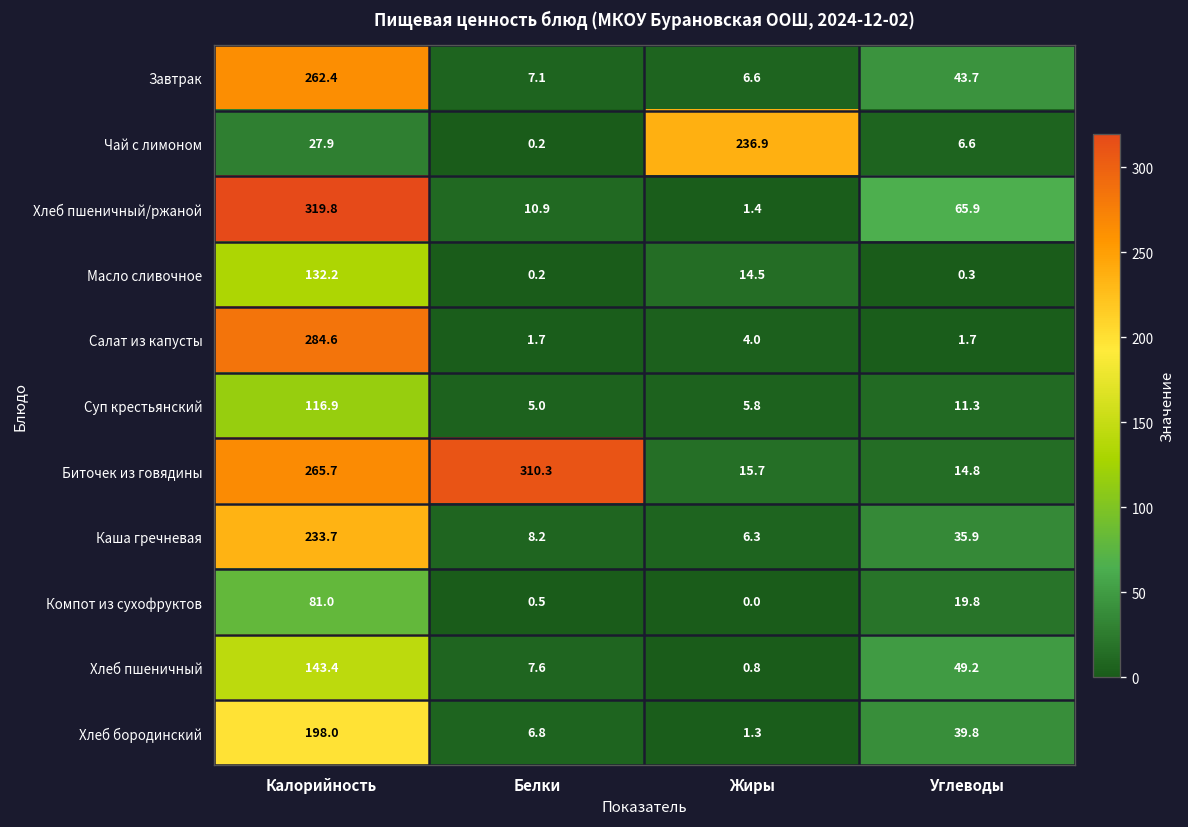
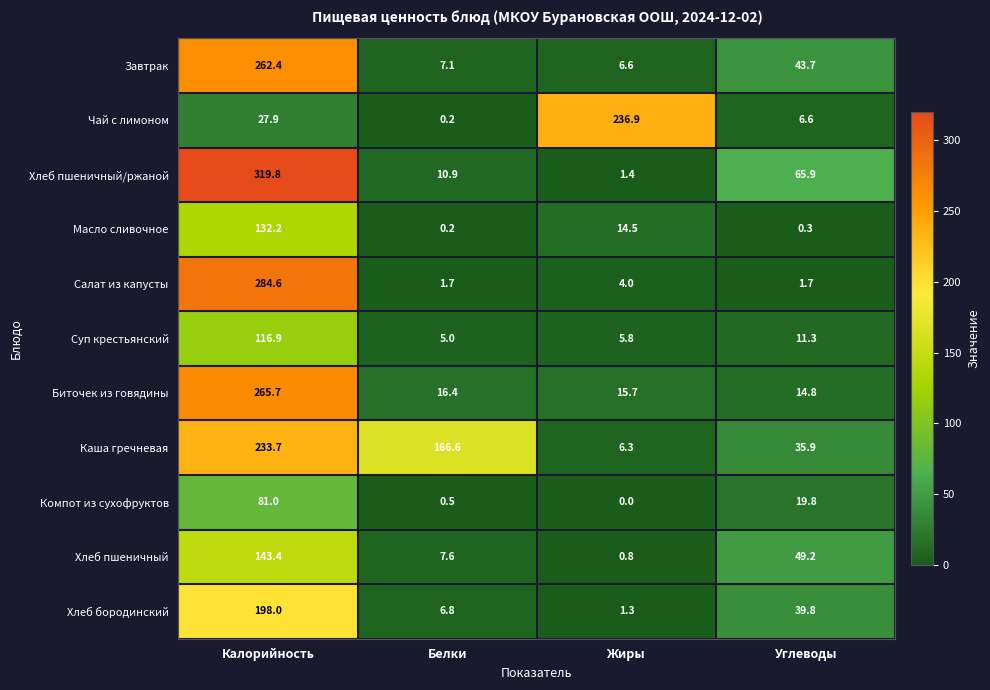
  {
    "Завтрак": {
      "Калорийность": 262.4,
      "Белки": 7.1,
      "Жиры": 6.6,
      "Углеводы": 43.7
    },
    "Чай с лимоном": {
      "Калорийность": 27.9,
      "Белки": 0.2,
      "Жиры": 236.9,
      "Углеводы": 6.6
    },
    "Хлеб пшеничный/ржаной": {
      "Калорийность": 319.8,
      "Белки": 10.9,
      "Жиры": 1.4,
      "Углеводы": 65.9
    },
    "Масло сливочное": {
      "Калорийность": 132.2,
      "Белки": 0.2,
      "Жиры": 14.5,
      "Углеводы": 0.3
    },
    "Салат из капусты": {
      "Калорийность": 284.6,
      "Белки": 1.7,
      "Жиры": 4.0,
      "Углеводы": 1.7
    },
    "Суп крестьянский": {
      "Калорийность": 116.9,
      "Белки": 5.0,
      "Жиры": 5.8,
      "Углеводы": 11.3
    },
    "Биточек из говядины": {
      "Калорийность": 265.7,
-     "Белки": 310.3,
+     "Белки": 16.4,
      "Жиры": 15.7,
      "Углеводы": 14.8
    },
    "Каша гречневая": {
      "Калорийность": 233.7,
-     "Белки": 8.2,
+     "Белки": 166.6,
      "Жиры": 6.3,
      "Углеводы": 35.9
    },
    "Компот из сухофруктов": {
      "Калорийность": 81.0,
      "Белки": 0.5,
      "Жиры": 0.0,
      "Углеводы": 19.8
    },
    "Хлеб пшеничный": {
      "Калорийность": 143.4,
      "Белки": 7.6,
      "Жиры": 0.8,
      "Углеводы": 49.2
    },
    "Хлеб бородинский": {
      "Калорийность": 198.0,
      "Белки": 6.8,
      "Жиры": 1.3,
      "Углеводы": 39.8
    }
  }
